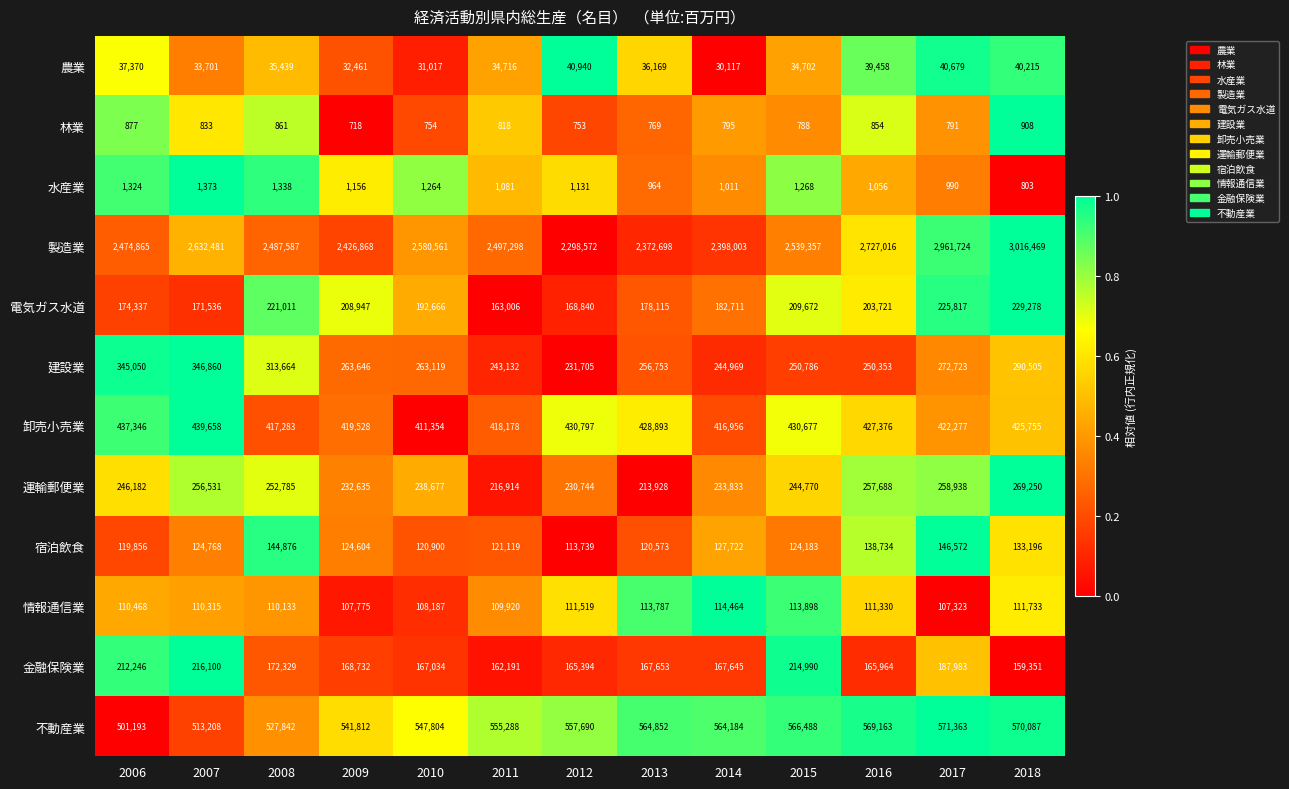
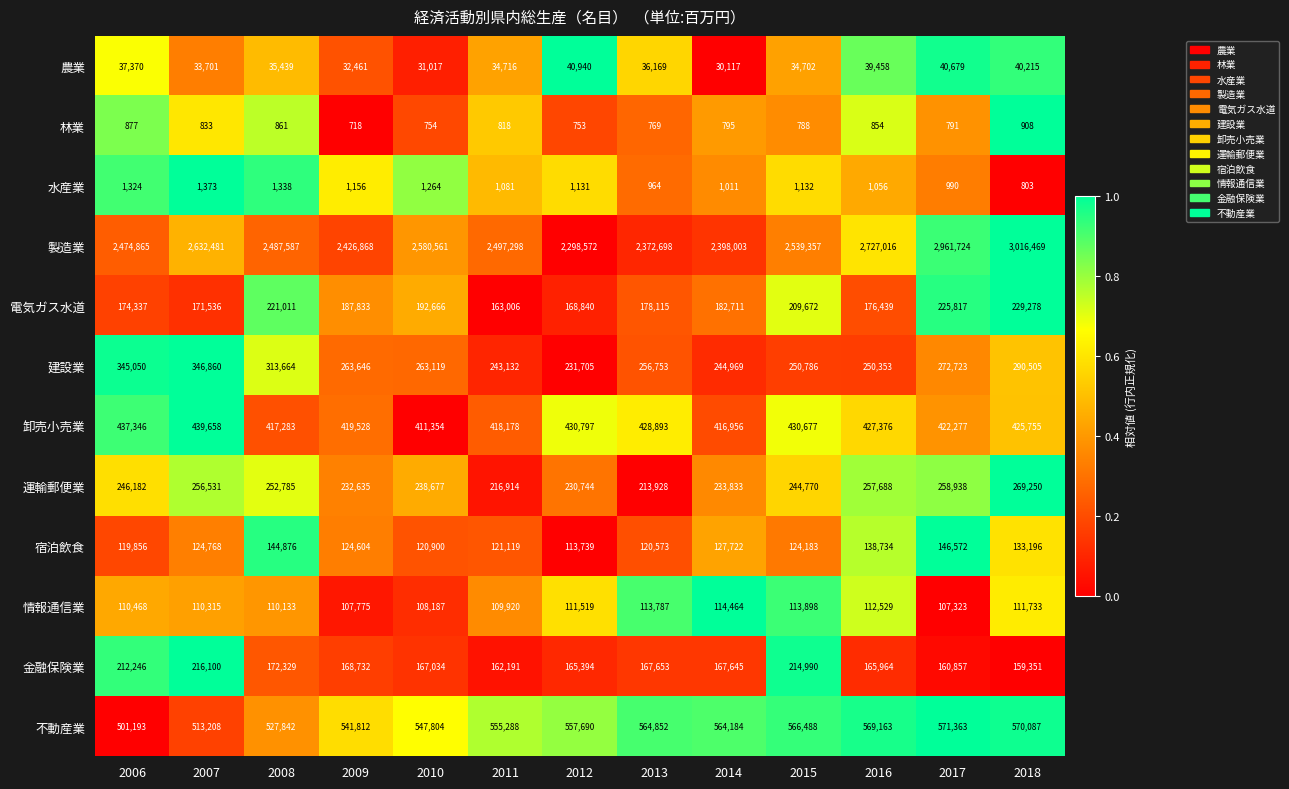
  {
    "農業": {
      "2006": "37,370",
      "2007": "33,701",
      "2008": "35,439",
      "2009": "32,461",
      "2010": "31,017",
      "2011": "34,716",
      "2012": "40,940",
      "2013": "36,169",
      "2014": "30,117",
      "2015": "34,702",
      "2016": "39,458",
      "2017": "40,679",
      "2018": "40,215"
    },
    "林業": {
      "2006": "877",
      "2007": "833",
      "2008": "861",
      "2009": "718",
      "2010": "754",
      "2011": "818",
      "2012": "753",
      "2013": "769",
      "2014": "795",
      "2015": "788",
      "2016": "854",
      "2017": "791",
      "2018": "908"
    },
    "水産業": {
      "2006": "1,324",
      "2007": "1,373",
      "2008": "1,338",
      "2009": "1,156",
      "2010": "1,264",
      "2011": "1,081",
      "2012": "1,131",
      "2013": "964",
      "2014": "1,011",
-     "2015": "1,268",
+     "2015": "1,132",
      "2016": "1,056",
      "2017": "990",
      "2018": "803"
    },
    "製造業": {
      "2006": "2,474,865",
      "2007": "2,632,481",
      "2008": "2,487,587",
      "2009": "2,426,868",
      "2010": "2,580,561",
      "2011": "2,497,298",
      "2012": "2,298,572",
      "2013": "2,372,698",
      "2014": "2,398,003",
      "2015": "2,539,357",
      "2016": "2,727,016",
      "2017": "2,961,724",
      "2018": "3,016,469"
    },
    "電気ガス水道": {
      "2006": "174,337",
      "2007": "171,536",
      "2008": "221,011",
-     "2009": "208,947",
+     "2009": "187,833",
      "2010": "192,666",
      "2011": "163,006",
      "2012": "168,840",
      "2013": "178,115",
      "2014": "182,711",
      "2015": "209,672",
-     "2016": "203,721",
+     "2016": "176,439",
      "2017": "225,817",
      "2018": "229,278"
    },
    "建設業": {
      "2006": "345,050",
      "2007": "346,860",
      "2008": "313,664",
      "2009": "263,646",
      "2010": "263,119",
      "2011": "243,132",
      "2012": "231,705",
      "2013": "256,753",
      "2014": "244,969",
      "2015": "250,786",
      "2016": "250,353",
      "2017": "272,723",
      "2018": "290,505"
    },
    "卸売小売業": {
      "2006": "437,346",
      "2007": "439,658",
      "2008": "417,283",
      "2009": "419,528",
      "2010": "411,354",
      "2011": "418,178",
      "2012": "430,797",
      "2013": "428,893",
      "2014": "416,956",
      "2015": "430,677",
      "2016": "427,376",
      "2017": "422,277",
      "2018": "425,755"
    },
    "運輸郵便業": {
      "2006": "246,182",
      "2007": "256,531",
      "2008": "252,785",
      "2009": "232,635",
      "2010": "238,677",
      "2011": "216,914",
      "2012": "230,744",
      "2013": "213,928",
      "2014": "233,833",
      "2015": "244,770",
      "2016": "257,688",
      "2017": "258,938",
      "2018": "269,250"
    },
    "宿泊飲食": {
      "2006": "119,856",
      "2007": "124,768",
      "2008": "144,876",
      "2009": "124,604",
      "2010": "120,900",
      "2011": "121,119",
      "2012": "113,739",
      "2013": "120,573",
      "2014": "127,722",
      "2015": "124,183",
      "2016": "138,734",
      "2017": "146,572",
      "2018": "133,196"
    },
    "情報通信業": {
      "2006": "110,468",
      "2007": "110,315",
      "2008": "110,133",
      "2009": "107,775",
      "2010": "108,187",
      "2011": "109,920",
      "2012": "111,519",
      "2013": "113,787",
      "2014": "114,464",
      "2015": "113,898",
-     "2016": "111,330",
+     "2016": "112,529",
      "2017": "107,323",
      "2018": "111,733"
    },
    "金融保険業": {
      "2006": "212,246",
      "2007": "216,100",
      "2008": "172,329",
      "2009": "168,732",
      "2010": "167,034",
      "2011": "162,191",
      "2012": "165,394",
      "2013": "167,653",
      "2014": "167,645",
      "2015": "214,990",
      "2016": "165,964",
-     "2017": "187,983",
+     "2017": "160,857",
      "2018": "159,351"
    },
    "不動産業": {
      "2006": "501,193",
      "2007": "513,208",
      "2008": "527,842",
      "2009": "541,812",
      "2010": "547,804",
      "2011": "555,288",
      "2012": "557,690",
      "2013": "564,852",
      "2014": "564,184",
      "2015": "566,488",
      "2016": "569,163",
      "2017": "571,363",
      "2018": "570,087"
    }
  }
